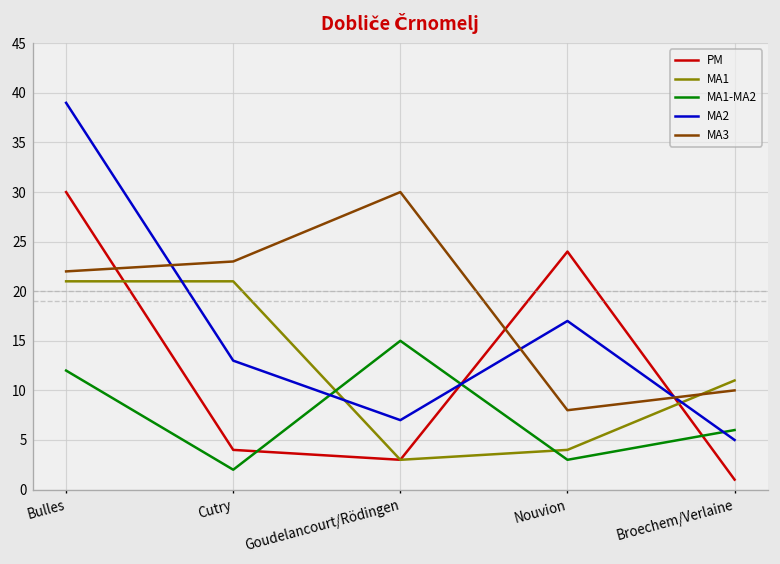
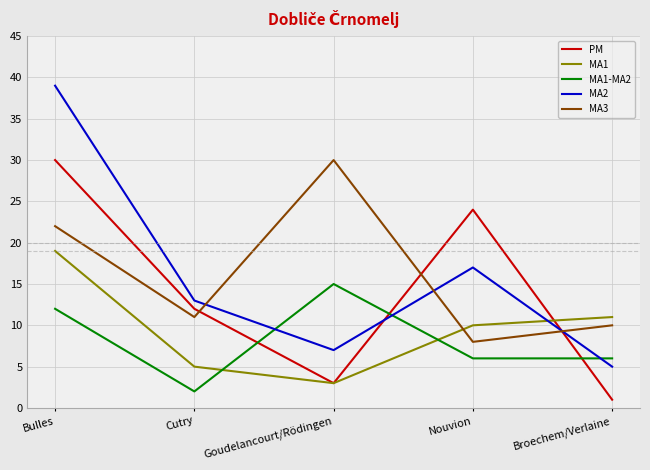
  {
    "PM": {
      "Bulles": 30,
-     "Cutry": 4,
+     "Cutry": 12,
      "Nouvion": 24,
      "Broechem/Verlaine": 1
    },
    "MA1": {
-     "Bulles": 21,
-     "Cutry": 21,
-     "Nouvion": 4,
+     "Bulles": 19,
+     "Cutry": 5,
+     "Nouvion": 10,
      "Broechem/Verlaine": 11
    },
    "MA1-MA2": {
      "Bulles": 12,
      "Cutry": 2,
      "Goudelancourt/Rödingen": 15,
-     "Nouvion": 3,
+     "Nouvion": 6,
      "Broechem/Verlaine": 6
    },
    "MA2": {
      "Bulles": 39,
      "Cutry": 13,
      "Goudelancourt/Rödingen": 7,
      "Nouvion": 17,
      "Broechem/Verlaine": 5
    },
    "MA3": {
      "Bulles": 22,
-     "Cutry": 23,
+     "Cutry": 11,
      "Goudelancourt/Rödingen": 30,
      "Nouvion": 8,
      "Broechem/Verlaine": 10
    }
  }
